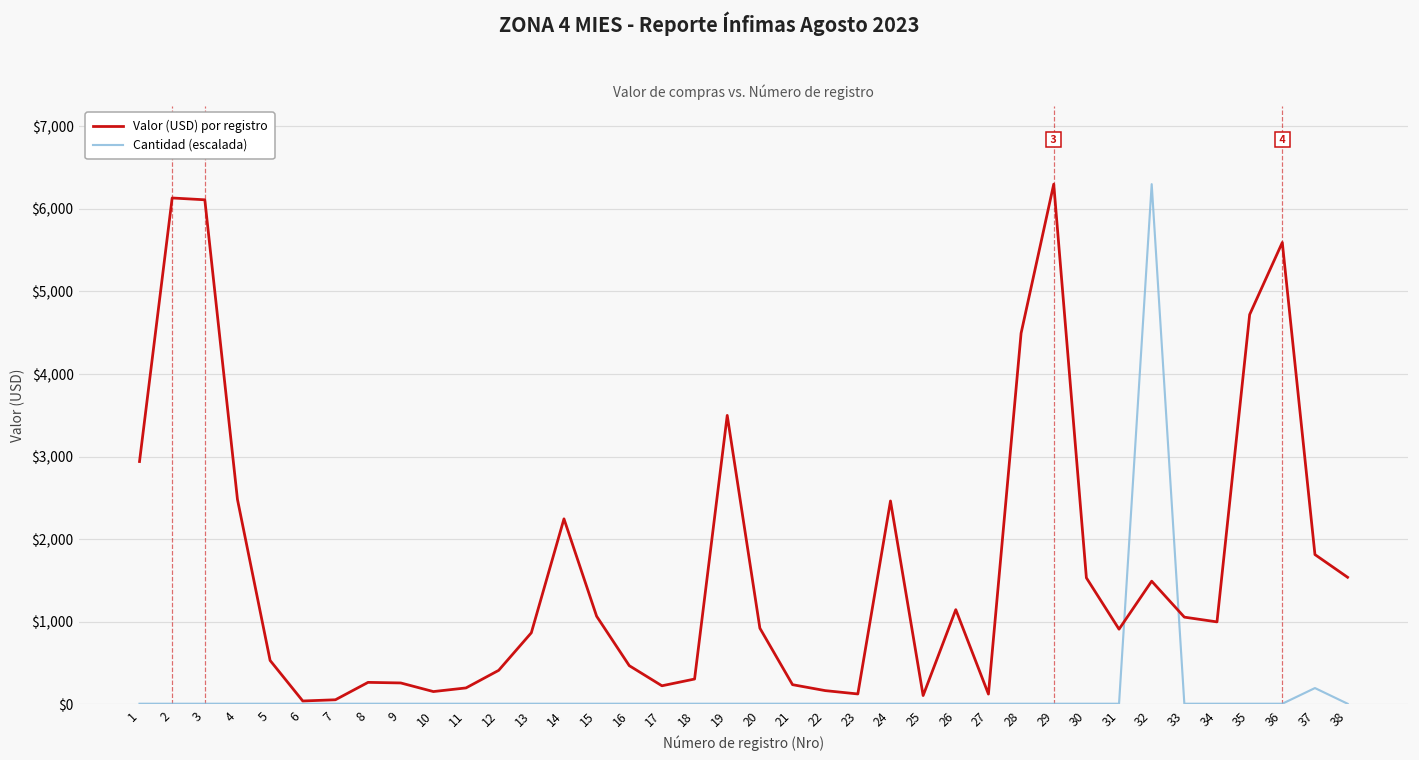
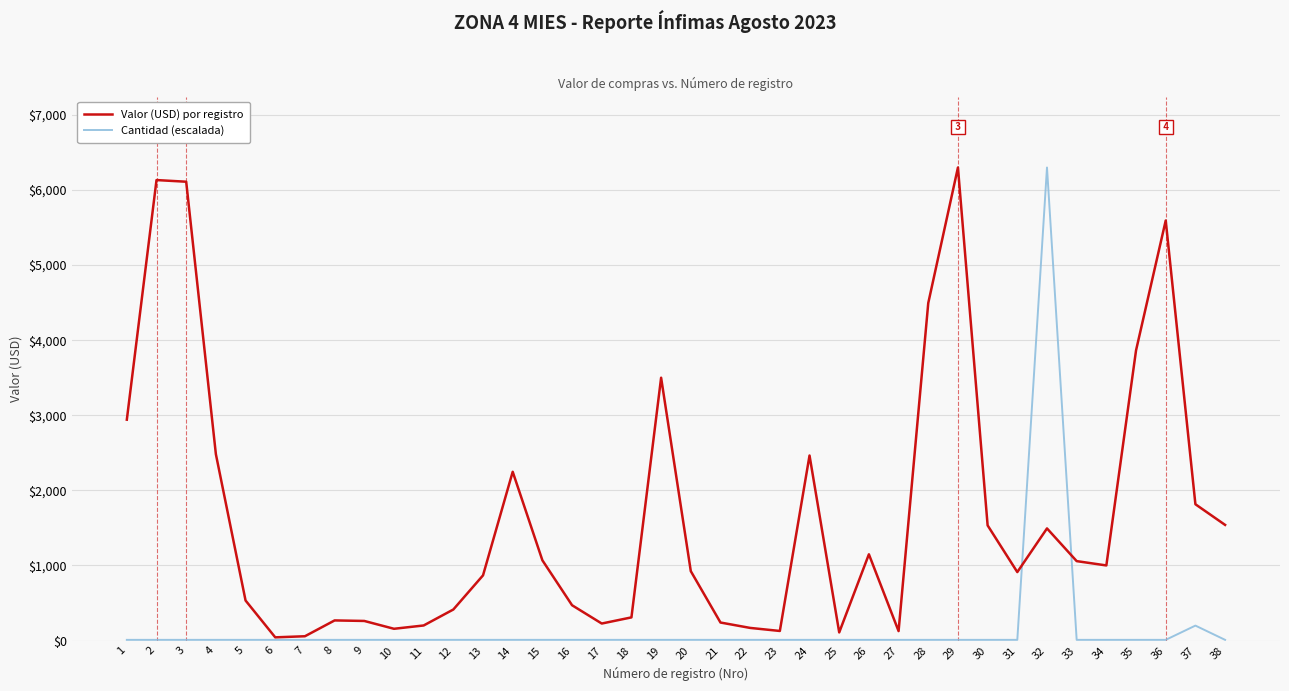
  {
    "Valor (USD) por registro": {
      "1": "$2,900",
      "2": "$6,100",
      "3": "$6,100",
      "4": "$2,500",
      "5": "$500",
      "6": "$0",
      "7": "$100",
      "8": "$300",
      "9": "$300",
      "10": "$200",
      "11": "$200",
      "12": "$400",
      "13": "$900",
      "14": "$2,200",
      "15": "$1,100",
      "16": "$500",
      "17": "$200",
      "18": "$300",
      "19": "$3,500",
      "20": "$900",
      "21": "$200",
      "22": "$200",
      "23": "$100",
      "24": "$2,500",
      "25": "$100",
      "26": "$1,100",
      "27": "$100",
      "28": "$4,500",
      "29": "$6,300",
      "30": "$1,500",
      "31": "$900",
      "32": "$1,500",
      "33": "$1,100",
      "34": "$1,000",
-     "35": "$4,700",
+     "35": "$3,900",
      "36": "$5,600",
      "37": "$1,800",
      "38": "$1,500"
    },
    "Cantidad (escalada)": {
      "1": "$0",
      "2": "$0",
      "3": "$0",
      "4": "$0",
      "5": "$0",
      "6": "$0",
      "7": "$0",
      "8": "$0",
      "9": "$0",
      "10": "$0",
      "11": "$0",
      "12": "$0",
      "13": "$0",
      "14": "$0",
      "15": "$0",
      "16": "$0",
      "17": "$0",
      "18": "$0",
      "19": "$0",
      "20": "$0",
      "21": "$0",
      "22": "$0",
      "23": "$0",
      "24": "$0",
      "25": "$0",
      "26": "$0",
      "27": "$0",
      "28": "$0",
      "29": "$0",
      "30": "$0",
      "31": "$0",
      "32": "$6,300",
      "33": "$0",
      "34": "$0",
      "35": "$0",
      "36": "$0",
      "37": "$200",
      "38": "$0"
    }
  }
